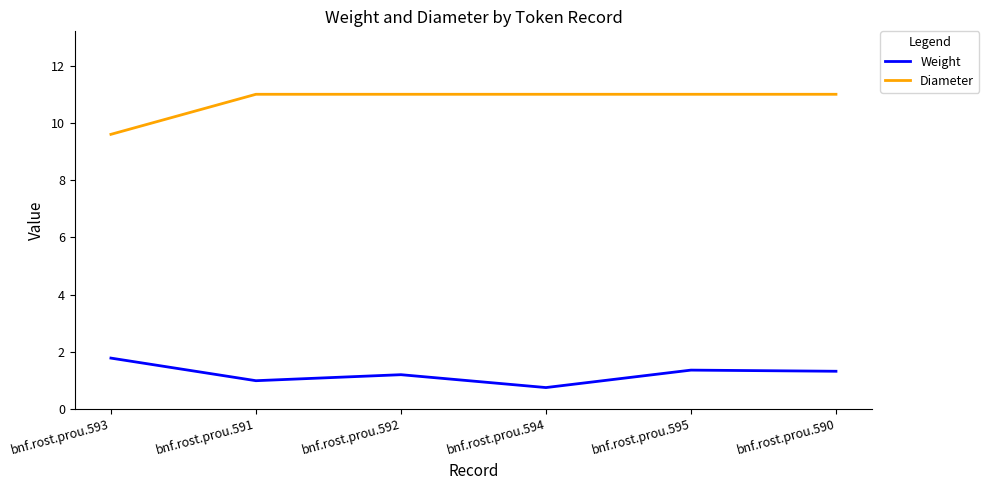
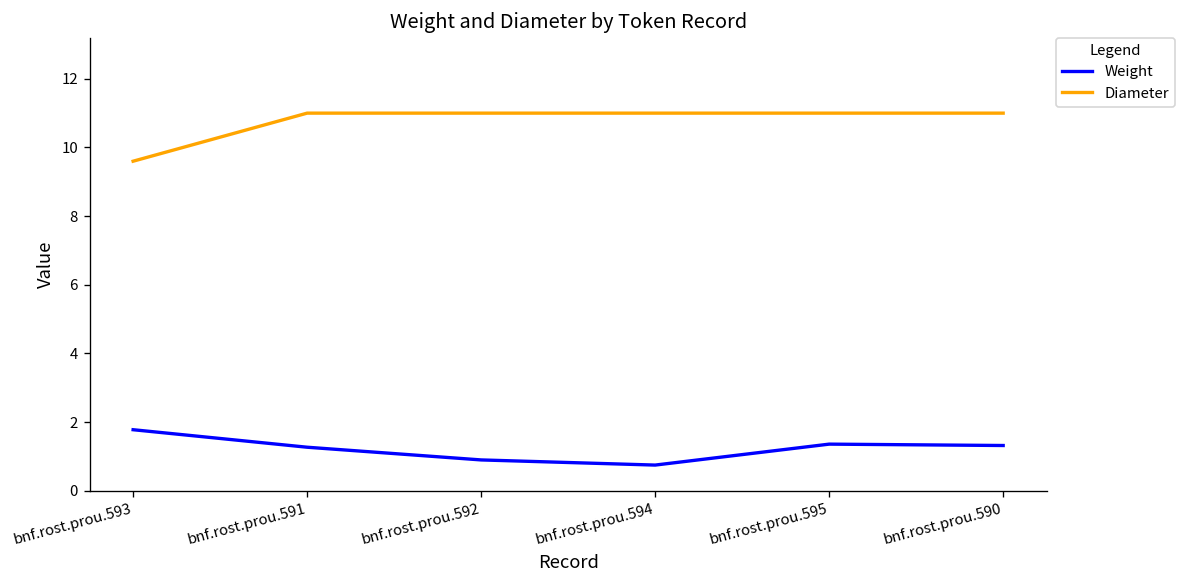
  {
    "Weight": {
      "bnf.rost.prou.593": 1.8,
-     "bnf.rost.prou.591": 1.0,
-     "bnf.rost.prou.592": 1.2,
+     "bnf.rost.prou.591": 1.3,
+     "bnf.rost.prou.592": 0.9,
      "bnf.rost.prou.594": 0.8,
      "bnf.rost.prou.595": 1.4,
      "bnf.rost.prou.590": 1.3
    },
    "Diameter": {
      "bnf.rost.prou.593": 9.6,
      "bnf.rost.prou.591": 11.0,
      "bnf.rost.prou.592": 11.0,
      "bnf.rost.prou.594": 11.0,
      "bnf.rost.prou.595": 11.0,
      "bnf.rost.prou.590": 11.0
    }
  }
